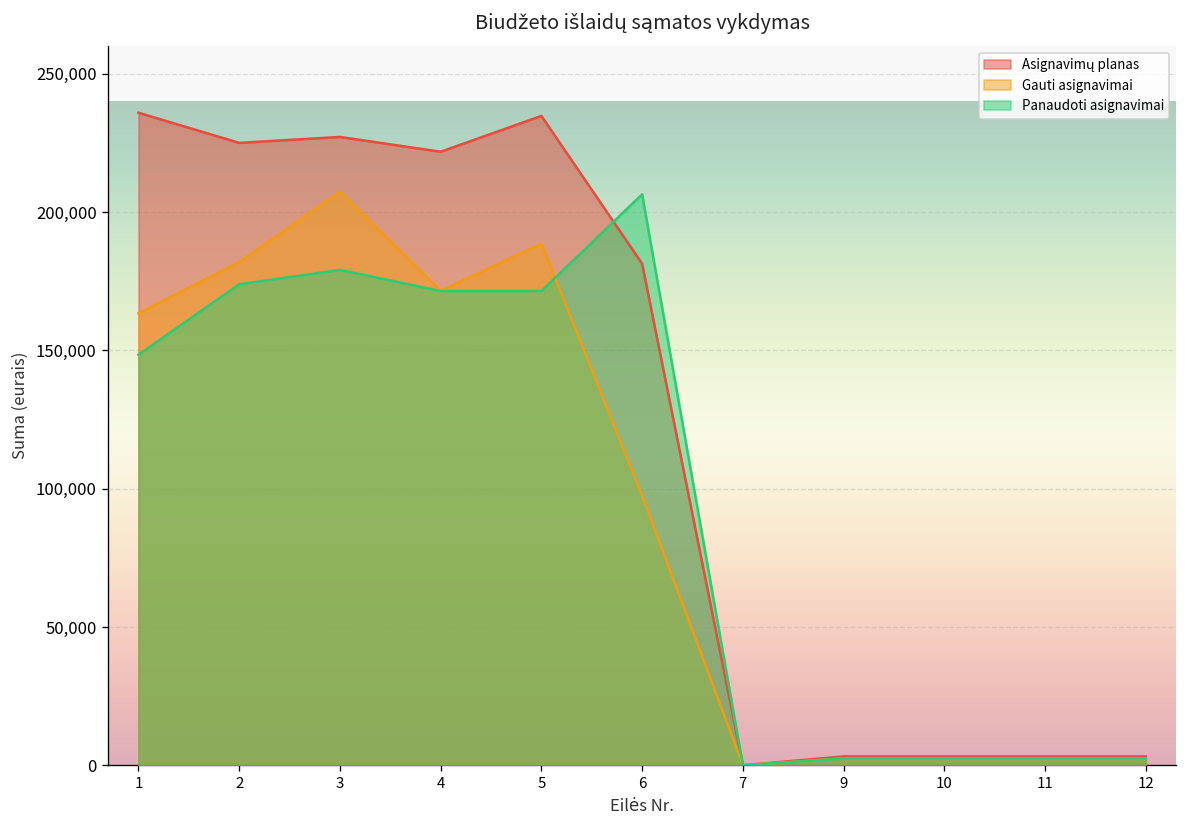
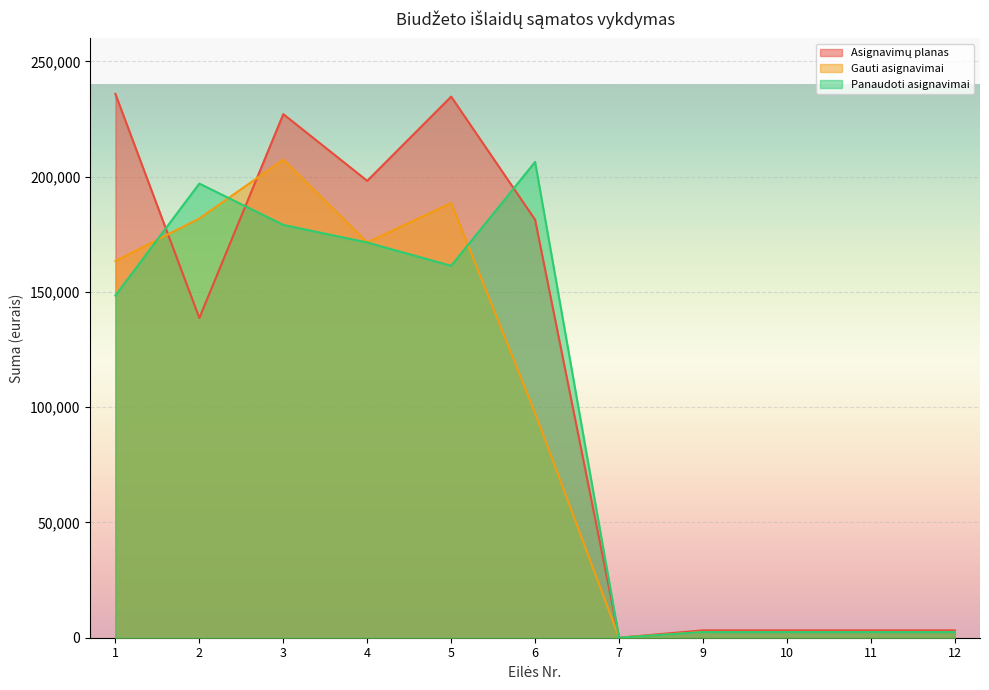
  {
    "Asignavimų planas": {
      "1": "236,000",
-     "2": "225,000",
+     "2": "139,000",
      "3": "227,000",
-     "4": "222,000",
+     "4": "198,000",
      "5": "235,000",
      "6": "181,000"
    },
    "Gauti asignavimai": {
      "1": "163,000",
      "2": "182,000",
      "3": "207,000",
      "5": "189,000",
      "6": "97,000"
    },
    "Panaudoti asignavimai": {
      "1": "148,000",
-     "2": "174,000",
+     "2": "197,000",
      "3": "179,000",
-     "5": "171,000",
+     "5": "161,000",
      "6": "206,000"
    }
  }
